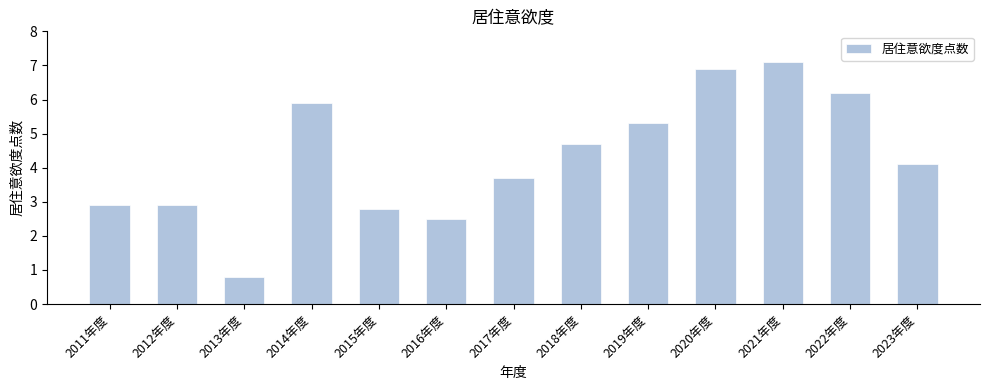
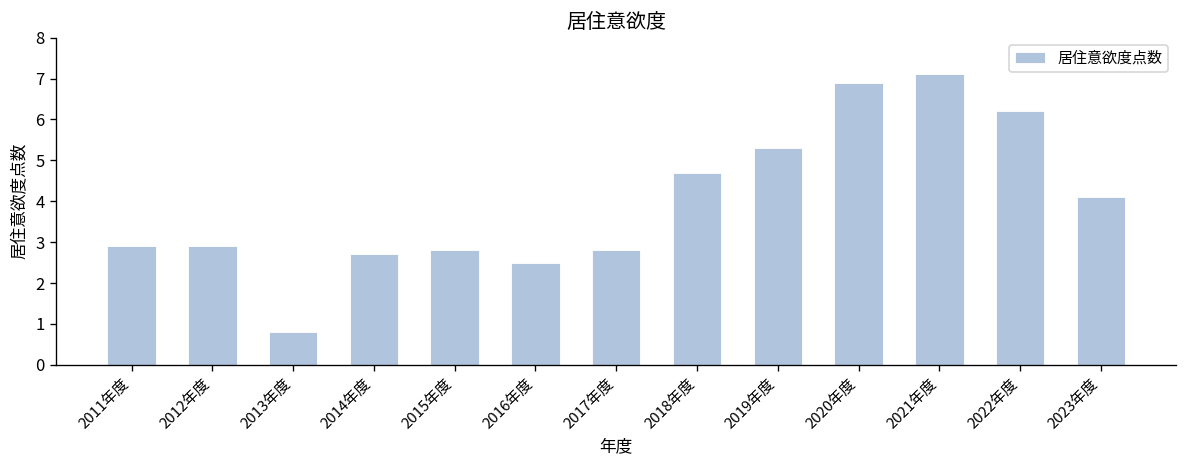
  {
    "2011年度": 2.9,
    "2012年度": 2.9,
    "2013年度": 0.8,
-   "2014年度": 5.9,
+   "2014年度": 2.7,
    "2015年度": 2.8,
    "2016年度": 2.5,
-   "2017年度": 3.7,
+   "2017年度": 2.8,
    "2018年度": 4.7,
    "2019年度": 5.3,
    "2020年度": 6.9,
    "2021年度": 7.1,
    "2022年度": 6.2,
    "2023年度": 4.1
  }
